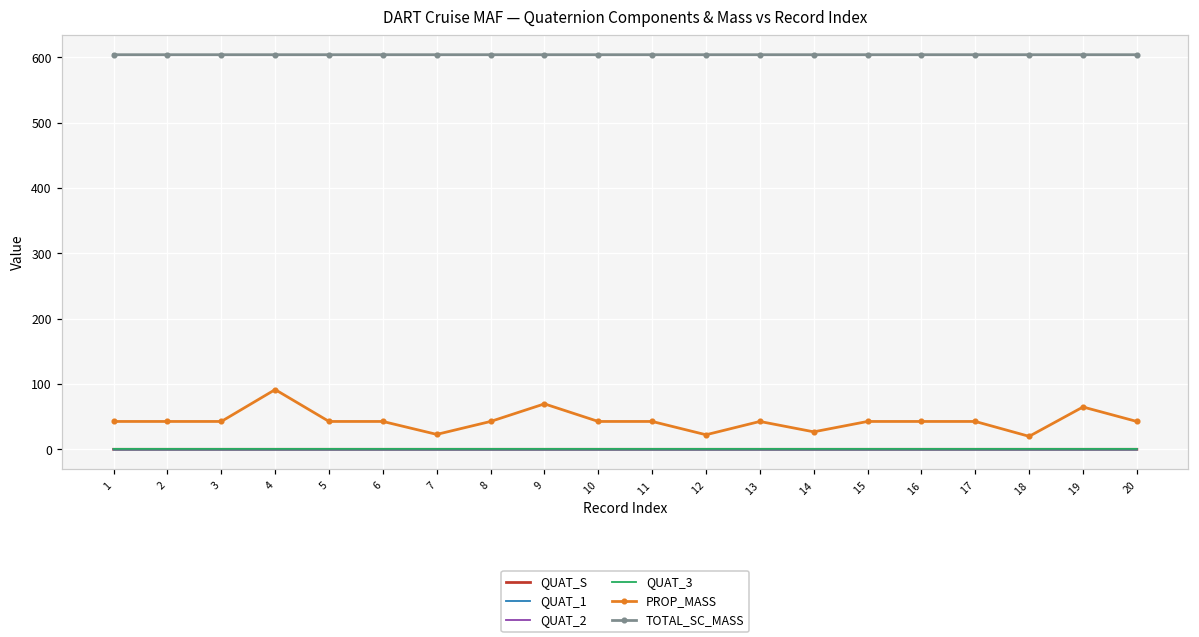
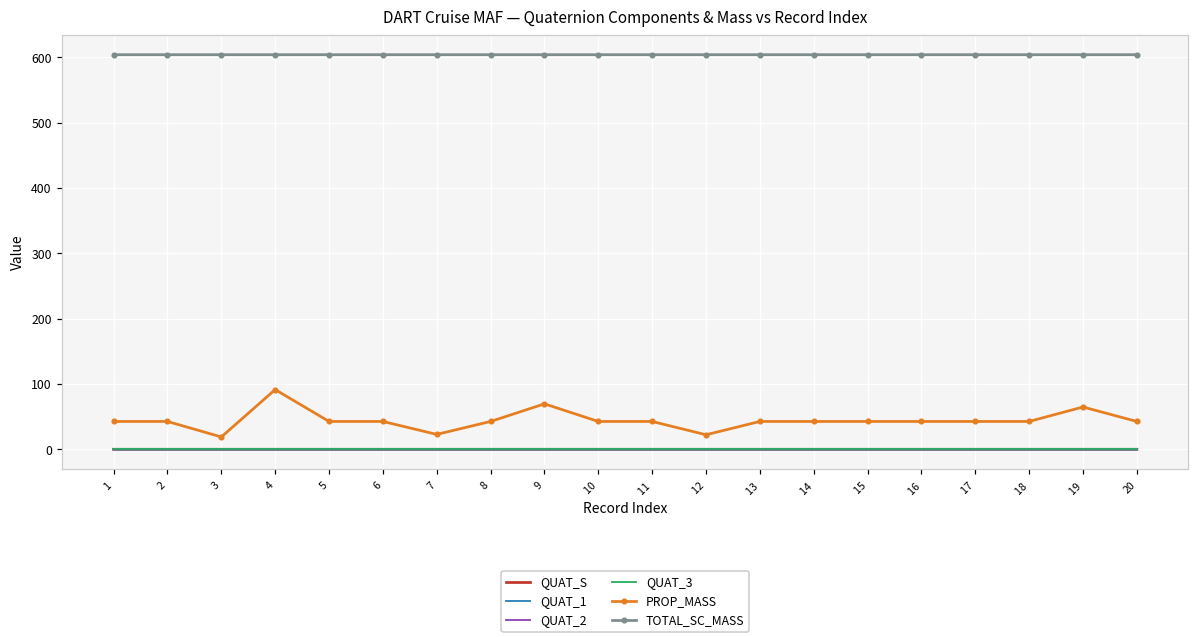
  {
    "PROP_MASS": {
      "1": 40,
      "2": 40,
-     "3": 40,
+     "3": 20,
      "4": 90,
      "5": 40,
      "6": 40,
      "7": 20,
      "8": 40,
      "9": 70,
      "10": 40,
      "11": 40,
      "12": 20,
      "13": 40,
-     "14": 30,
+     "14": 40,
      "15": 40,
      "16": 40,
      "17": 40,
-     "18": 20,
+     "18": 40,
      "19": 60,
      "20": 40
    },
    "TOTAL_SC_MASS": {
      "1": 600,
      "2": 600,
      "3": 600,
      "4": 600,
      "5": 600,
      "6": 600,
      "7": 600,
      "8": 600,
      "9": 600,
      "10": 600,
      "11": 600,
      "12": 600,
      "13": 600,
      "14": 600,
      "15": 600,
      "16": 600,
      "17": 600,
      "18": 600,
      "19": 600,
      "20": 600
    }
  }
